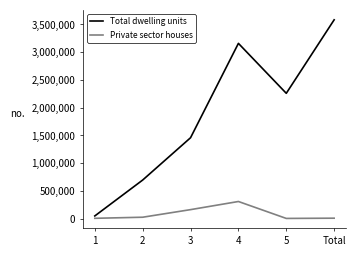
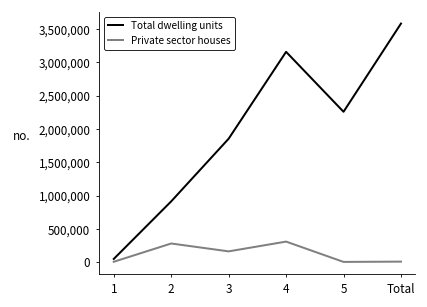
  {
    "Total dwelling units": {
-     "2": "700,000",
-     "3": "1,500,000",
+     "2": "900,000",
+     "3": "1,900,000",
      "4": "3,200,000",
      "5": "2,300,000",
      "Total": "3,600,000"
    },
    "Private sector houses": {
-     "2": "0",
+     "2": "300,000",
      "3": "200,000",
      "4": "300,000",
      "5": "0",
      "Total": "0"
    }
  }
